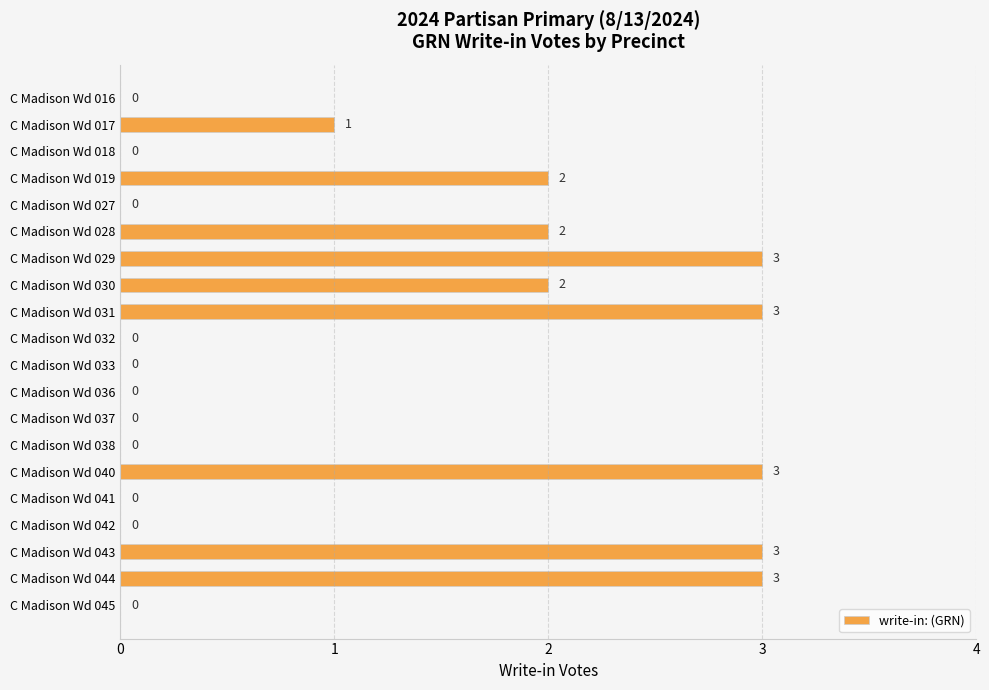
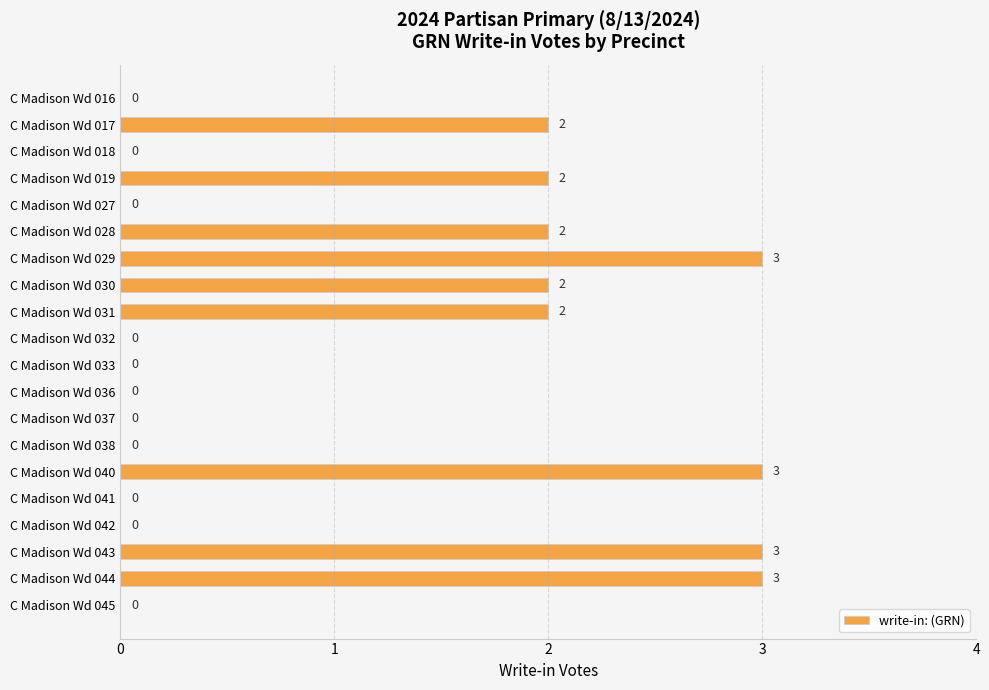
  {
    "C Madison Wd 016": 0,
-   "C Madison Wd 017": 1,
+   "C Madison Wd 017": 2,
    "C Madison Wd 018": 0,
    "C Madison Wd 019": 2,
    "C Madison Wd 027": 0,
    "C Madison Wd 028": 2,
    "C Madison Wd 029": 3,
    "C Madison Wd 030": 2,
-   "C Madison Wd 031": 3,
+   "C Madison Wd 031": 2,
    "C Madison Wd 032": 0,
    "C Madison Wd 033": 0,
    "C Madison Wd 036": 0,
    "C Madison Wd 037": 0,
    "C Madison Wd 038": 0,
    "C Madison Wd 040": 3,
    "C Madison Wd 041": 0,
    "C Madison Wd 042": 0,
    "C Madison Wd 043": 3,
    "C Madison Wd 044": 3,
    "C Madison Wd 045": 0
  }
